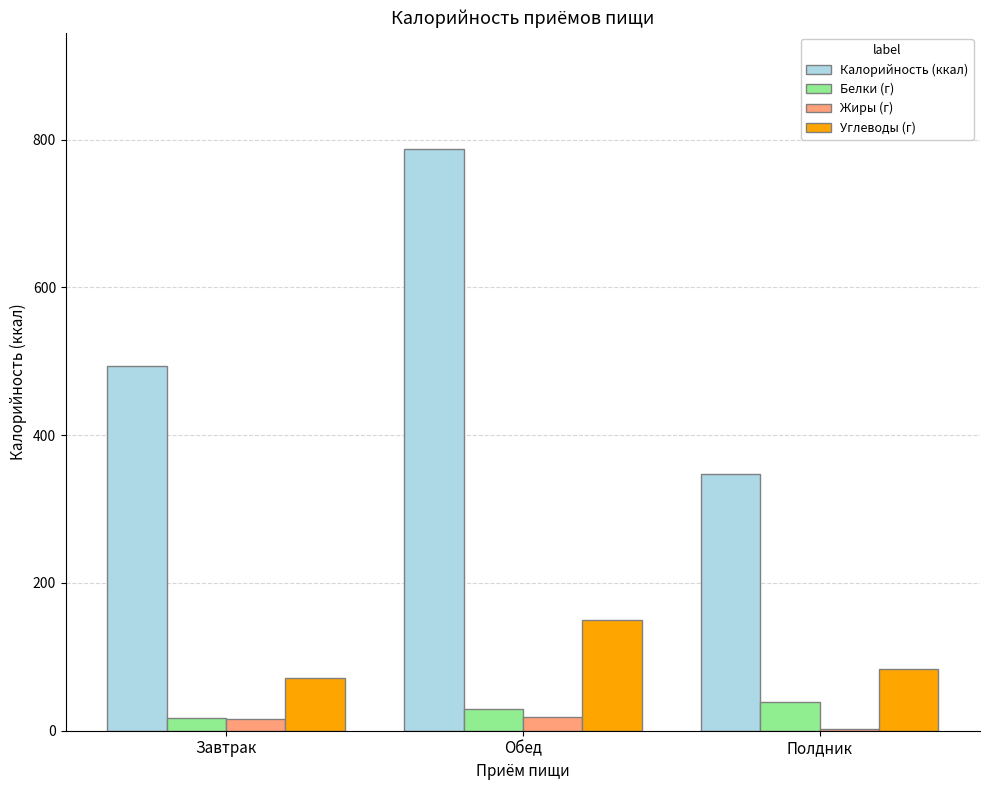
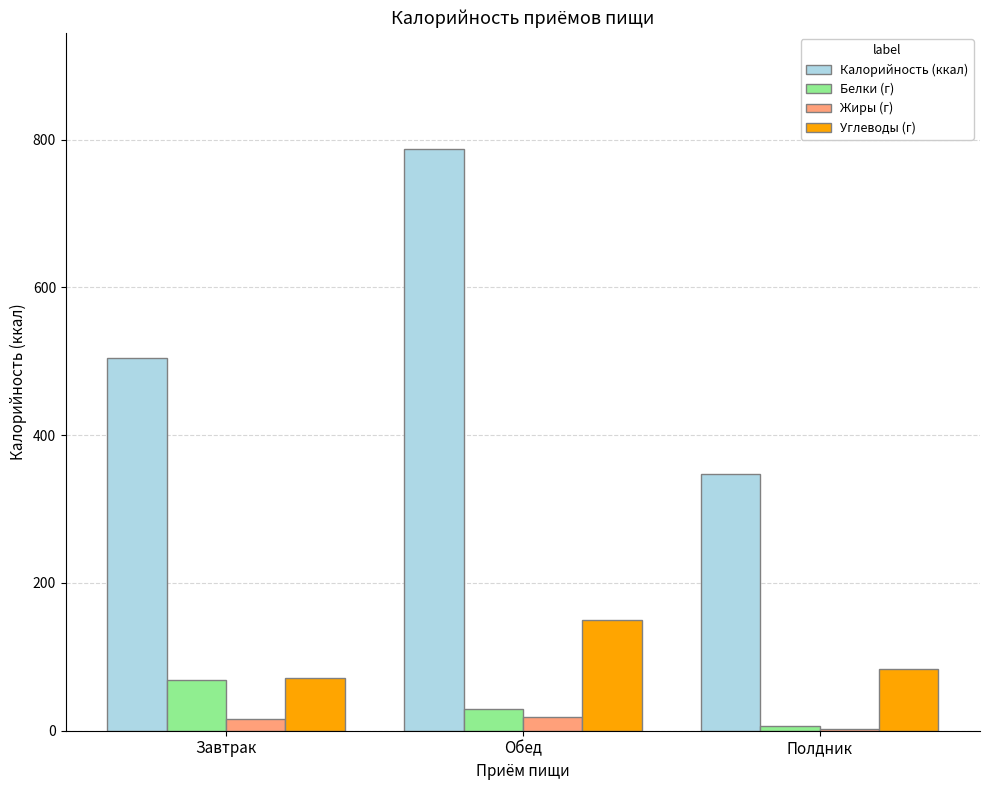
  {
    "Калорийность (ккал)": {
-     "Завтрак": 490,
+     "Завтрак": 500,
      "Обед": 790,
      "Полдник": 350
    },
    "Белки (г)": {
-     "Завтрак": 20,
+     "Завтрак": 70,
      "Обед": 30,
-     "Полдник": 40
+     "Полдник": 10
    },
    "Жиры (г)": {
      "Завтрак": 20,
      "Обед": 20
    },
    "Углеводы (г)": {
      "Завтрак": 70,
      "Обед": 150,
      "Полдник": 80
    }
  }
